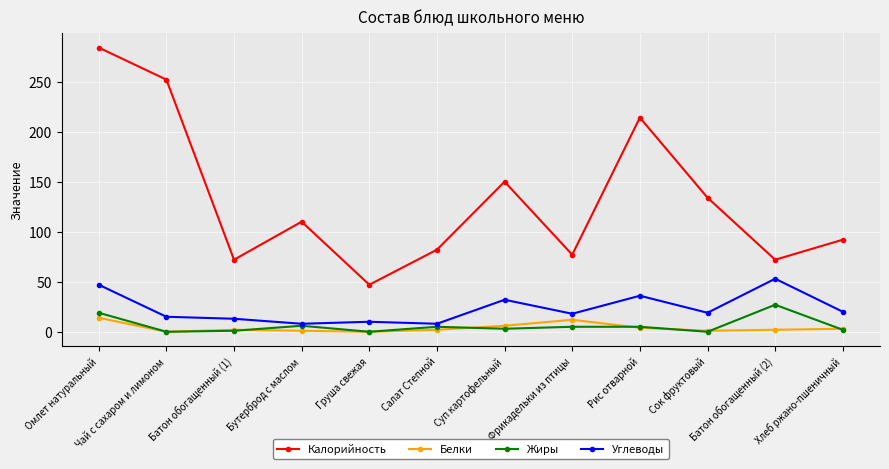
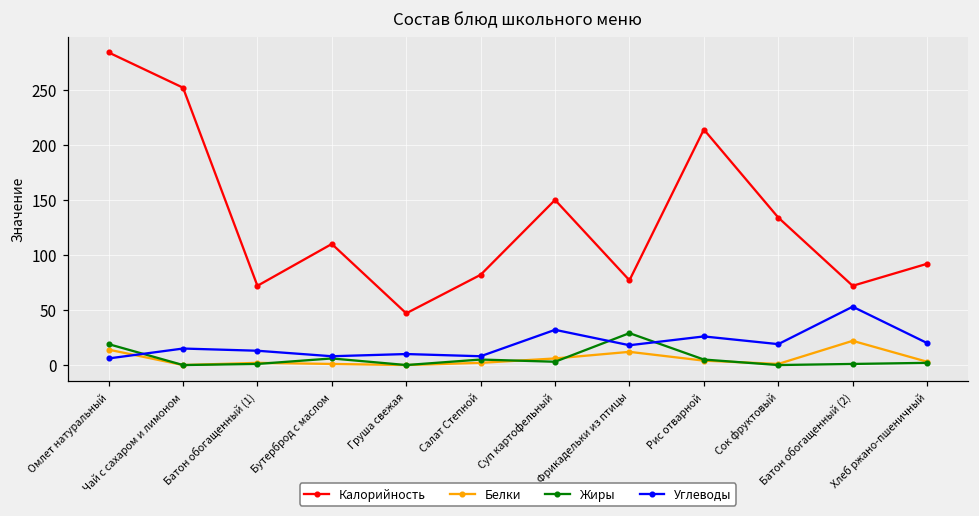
  {
    "Калорийность": {
      "Омлет натуральный": 284,
      "Чай с сахаром и лимоном": 252,
      "Батон обогащенный (1)": 72,
      "Бутерброд с маслом": 110,
      "Груша свежая": 47,
      "Салат Степной": 82,
      "Суп картофельный": 150,
      "Фрикадельки из птицы": 77,
      "Рис отварной": 214,
      "Сок фруктовый": 134,
      "Батон обогащенный (2)": 72,
      "Хлеб ржано-пшеничный": 92
    },
    "Белки": {
      "Омлет натуральный": 14,
      "Бутерброд с маслом": 1,
      "Салат Степной": 2,
      "Суп картофельный": 6,
      "Фрикадельки из птицы": 12,
-     "Батон обогащенный (2)": 2
+     "Батон обогащенный (2)": 22
    },
    "Жиры": {
      "Омлет натуральный": 19,
      "Салат Степной": 5,
      "Суп картофельный": 3,
-     "Фрикадельки из птицы": 5,
-     "Батон обогащенный (2)": 27
+     "Фрикадельки из птицы": 29,
+     "Батон обогащенный (2)": 1
    },
    "Углеводы": {
-     "Омлет натуральный": 47,
+     "Омлет натуральный": 6,
      "Чай с сахаром и лимоном": 15,
      "Батон обогащенный (1)": 13,
      "Груша свежая": 10,
      "Салат Степной": 8,
      "Суп картофельный": 32,
      "Фрикадельки из птицы": 18,
-     "Рис отварной": 36,
+     "Рис отварной": 26,
      "Сок фруктовый": 19,
      "Батон обогащенный (2)": 53,
      "Хлеб ржано-пшеничный": 20
    }
  }
